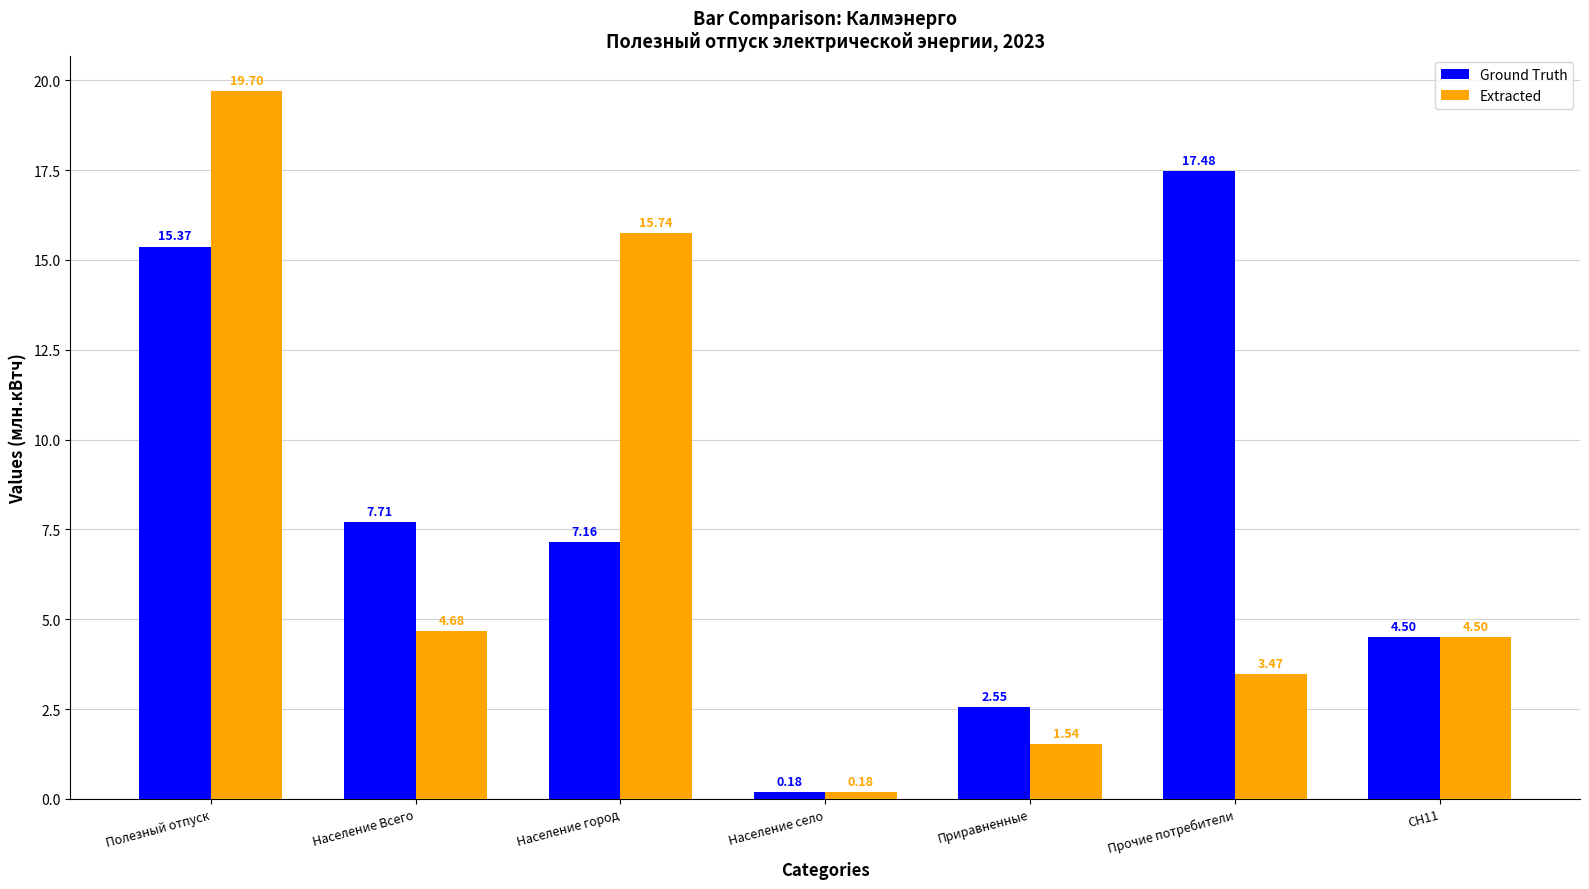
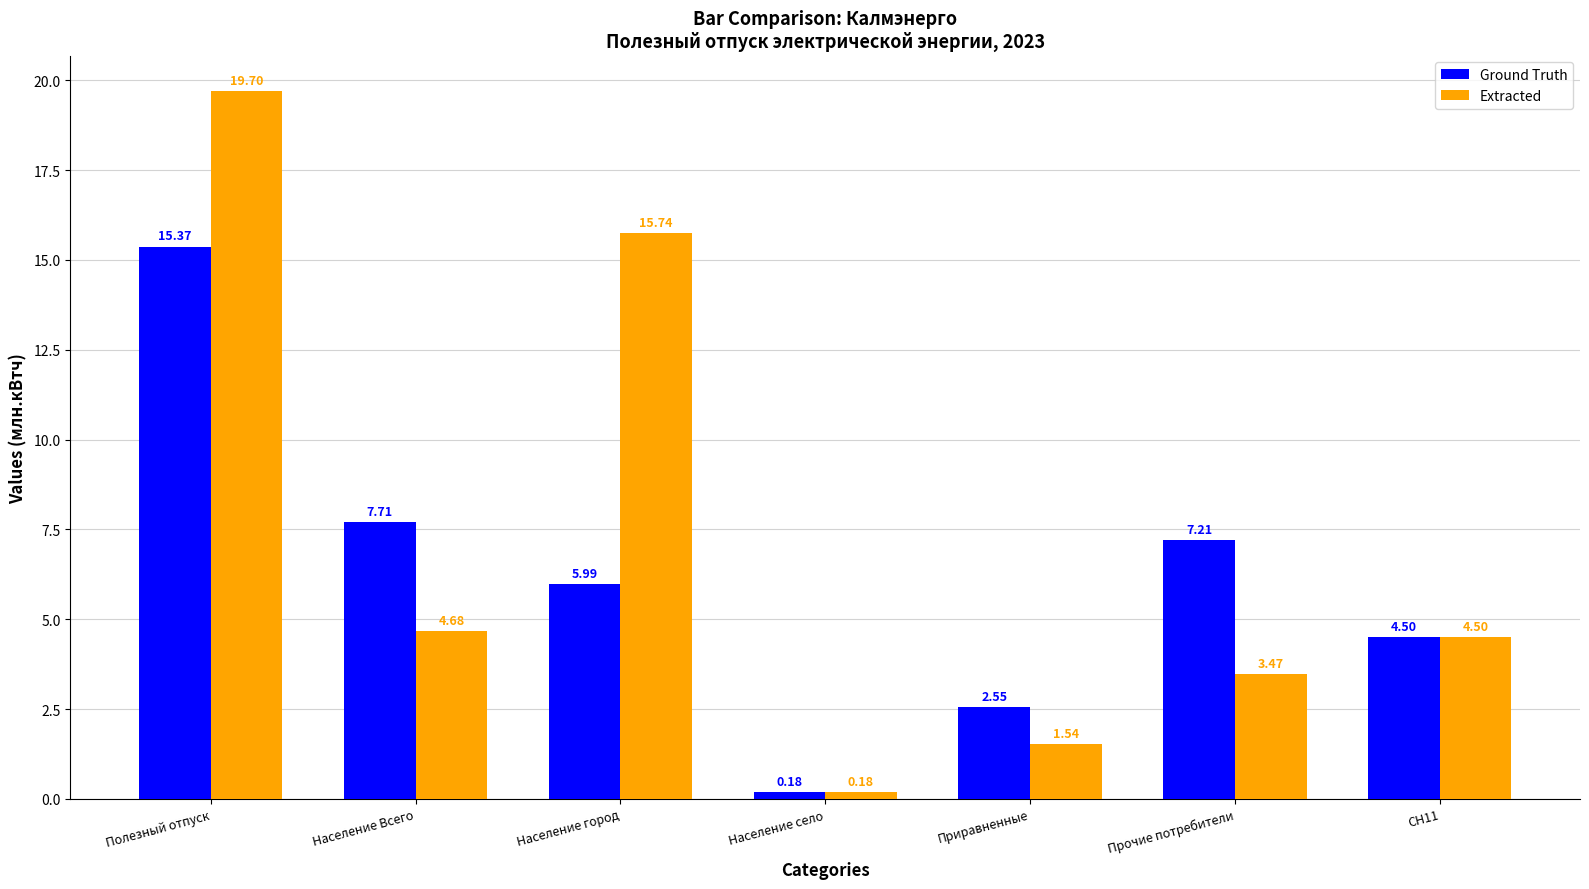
  {
    "Ground Truth": {
      "Полезный отпуск": 15.37,
      "Население Всего": 7.71,
-     "Население город": 7.16,
+     "Население город": 5.99,
      "Население село": 0.18,
      "Приравненные": 2.55,
-     "Прочие потребители": 17.48,
+     "Прочие потребители": 7.21,
      "СН11": 4.50
    },
    "Extracted": {
      "Полезный отпуск": 19.70,
      "Население Всего": 4.68,
      "Население город": 15.74,
      "Население село": 0.18,
      "Приравненные": 1.54,
      "Прочие потребители": 3.47,
      "СН11": 4.50
    }
  }
